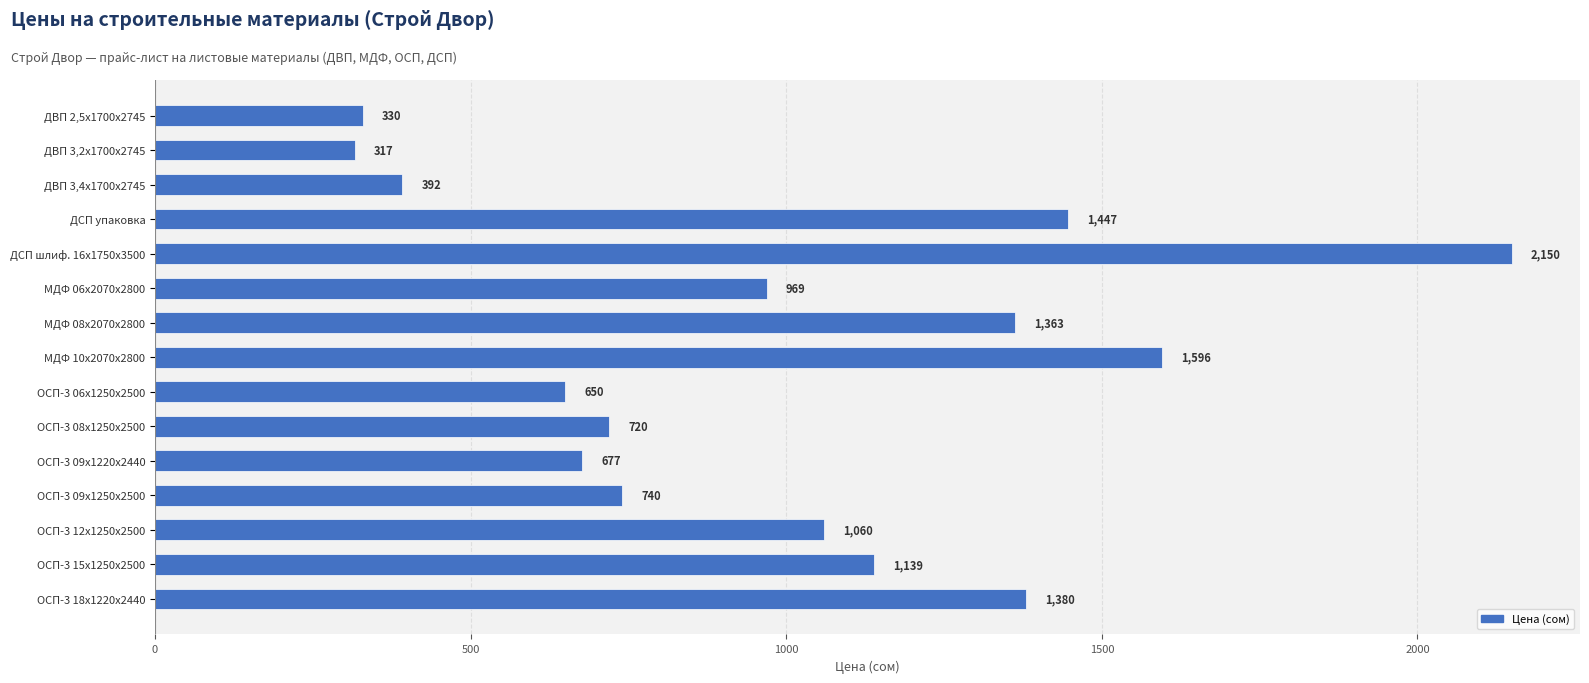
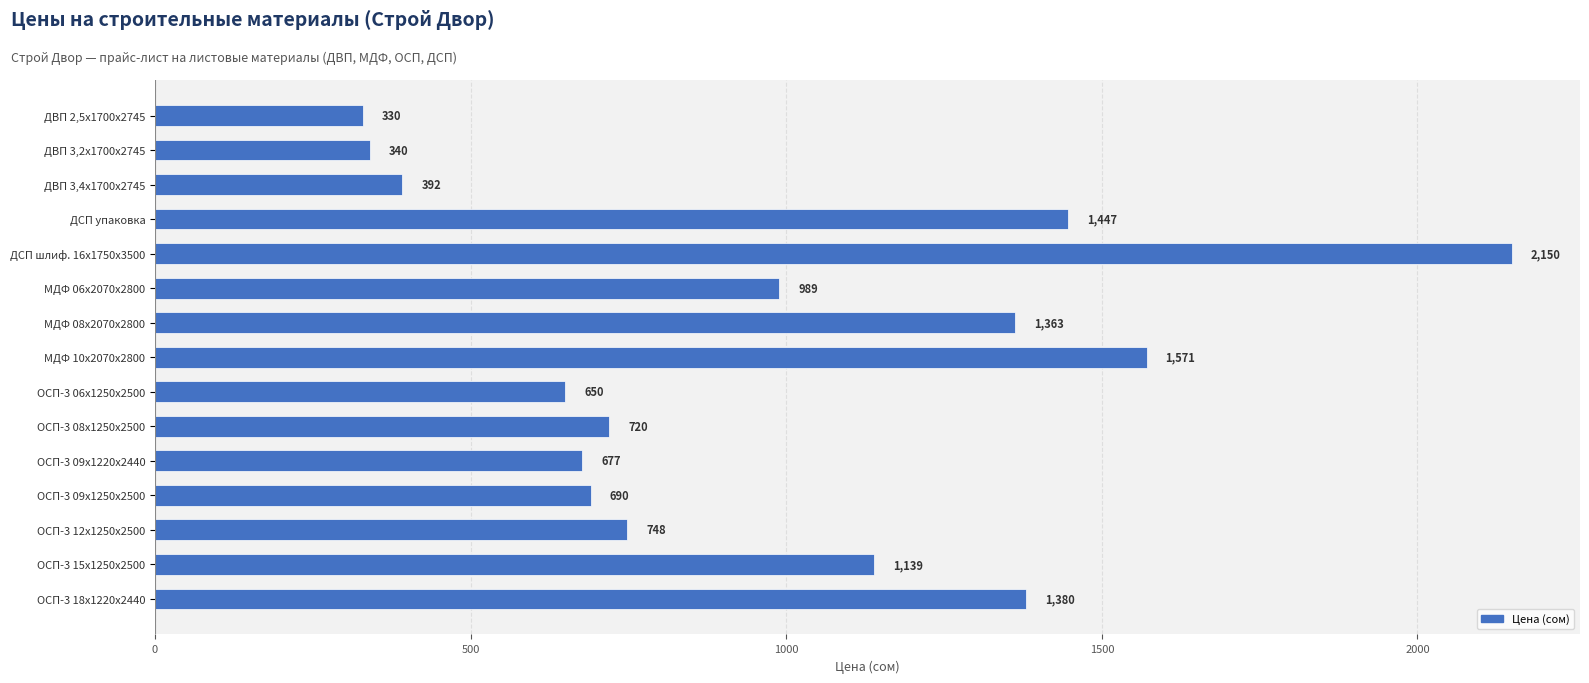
  {
    "ДВП 2,5х1700х2745": "330",
-   "ДВП 3,2х1700х2745": "317",
+   "ДВП 3,2х1700х2745": "340",
    "ДВП 3,4х1700х2745": "392",
    "ДСП упаковка": "1,447",
    "ДСП шлиф. 16х1750х3500": "2,150",
-   "МДФ 06х2070х2800": "969",
+   "МДФ 06х2070х2800": "989",
    "МДФ 08х2070х2800": "1,363",
-   "МДФ 10х2070х2800": "1,596",
+   "МДФ 10х2070х2800": "1,571",
    "ОСП-3 06x1250x2500": "650",
    "ОСП-3 08x1250x2500": "720",
    "ОСП-3 09x1220x2440": "677",
-   "ОСП-3 09x1250x2500": "740",
-   "ОСП-3 12x1250x2500": "1,060",
+   "ОСП-3 09x1250x2500": "690",
+   "ОСП-3 12x1250x2500": "748",
    "ОСП-3 15x1250x2500": "1,139",
    "ОСП-3 18x1220x2440": "1,380"
  }
